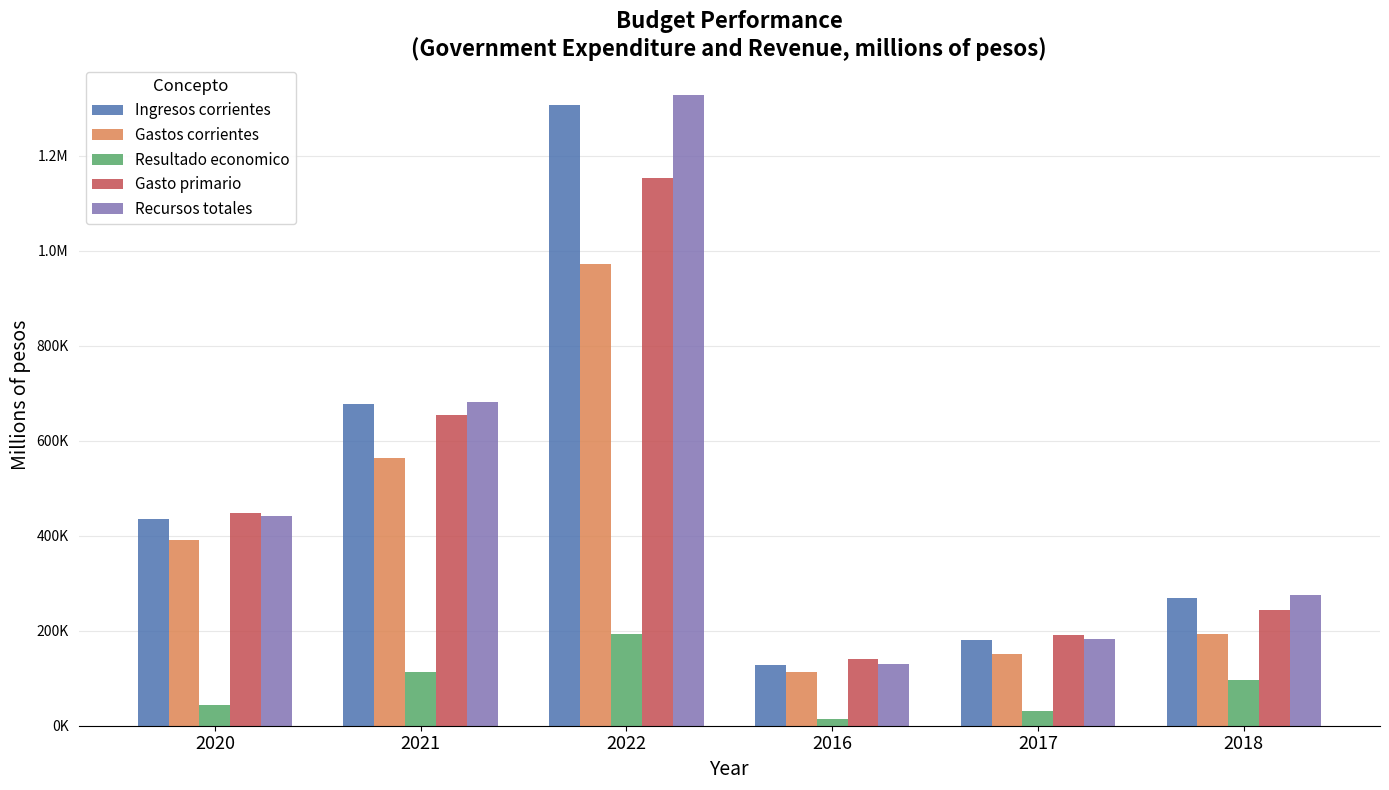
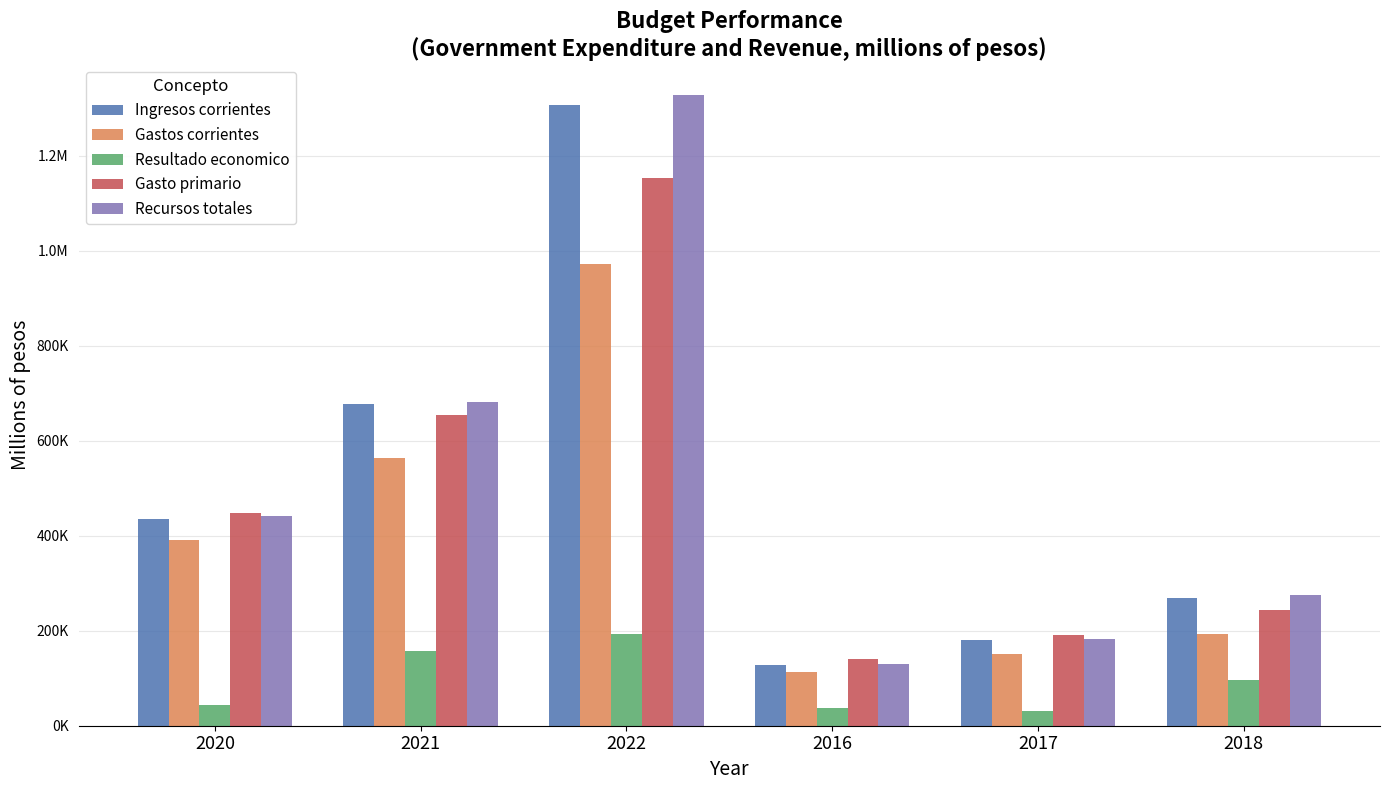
  {
    "Resultado economico": {
      "2020": 40000,
-     "2021": 110000,
+     "2021": 160000,
      "2022": 190000,
-     "2016": 10000,
+     "2016": 40000,
      "2017": 30000,
      "2018": 100000
    }
  }
